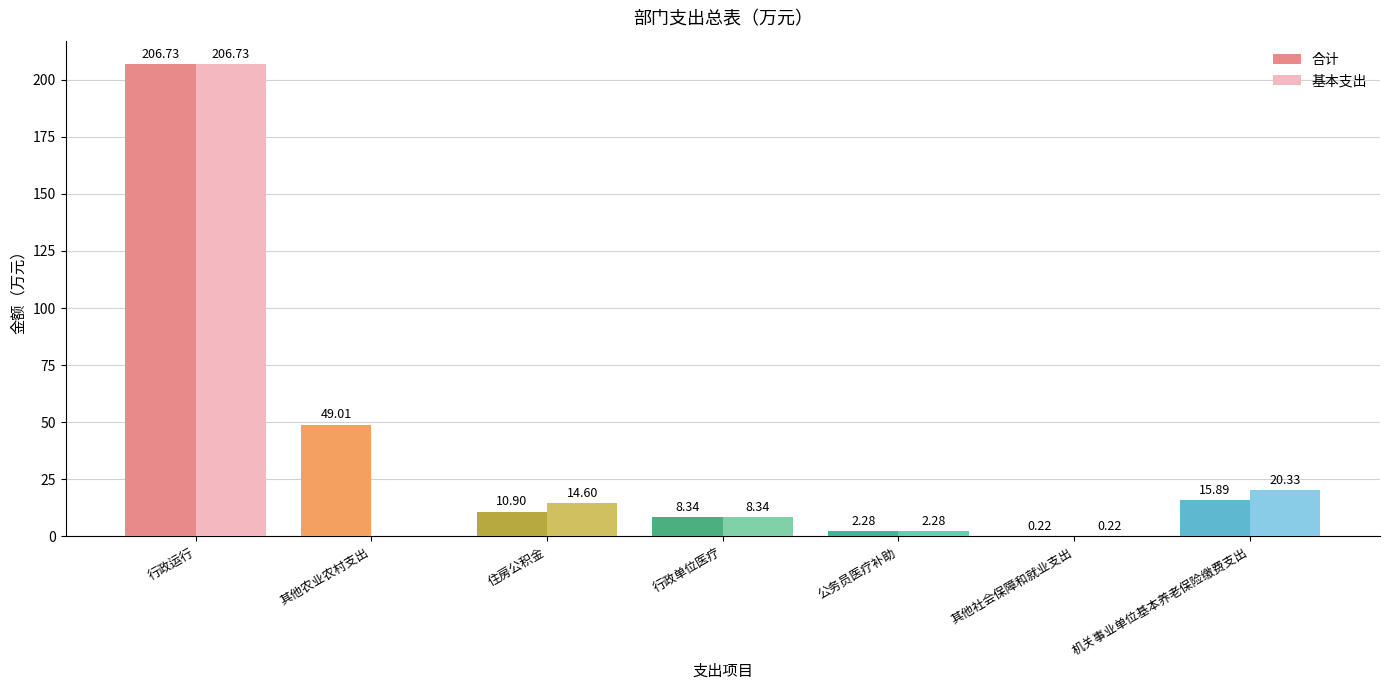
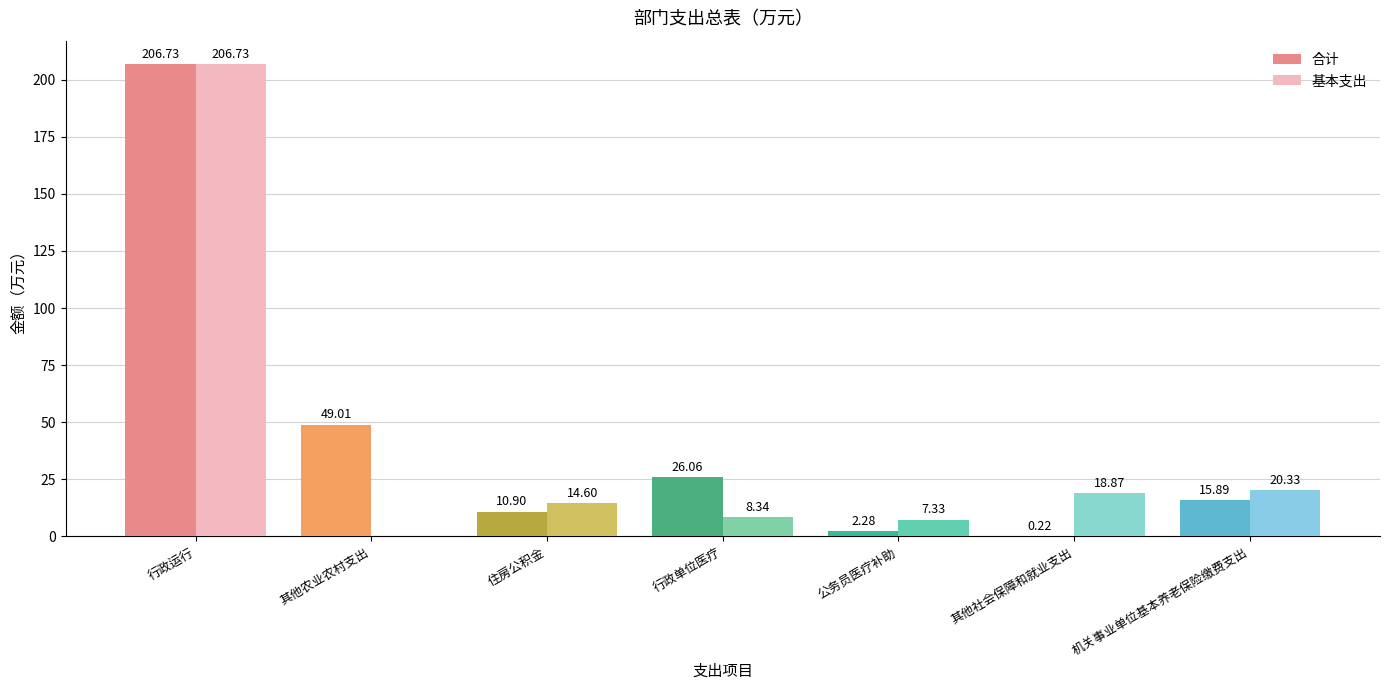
  {
    "合计": {
      "行政运行": 206.73,
      "其他农业农村支出": 49.01,
      "住房公积金": 10.90,
-     "行政单位医疗": 8.34,
+     "行政单位医疗": 26.06,
      "公务员医疗补助": 2.28,
      "其他社会保障和就业支出": 0.22,
      "机关事业单位基本养老保险缴费支出": 15.89
    },
    "基本支出": {
      "行政运行": 206.73,
      "住房公积金": 14.60,
      "行政单位医疗": 8.34,
-     "公务员医疗补助": 2.28,
-     "其他社会保障和就业支出": 0.22,
+     "公务员医疗补助": 7.33,
+     "其他社会保障和就业支出": 18.87,
      "机关事业单位基本养老保险缴费支出": 20.33
    }
  }
